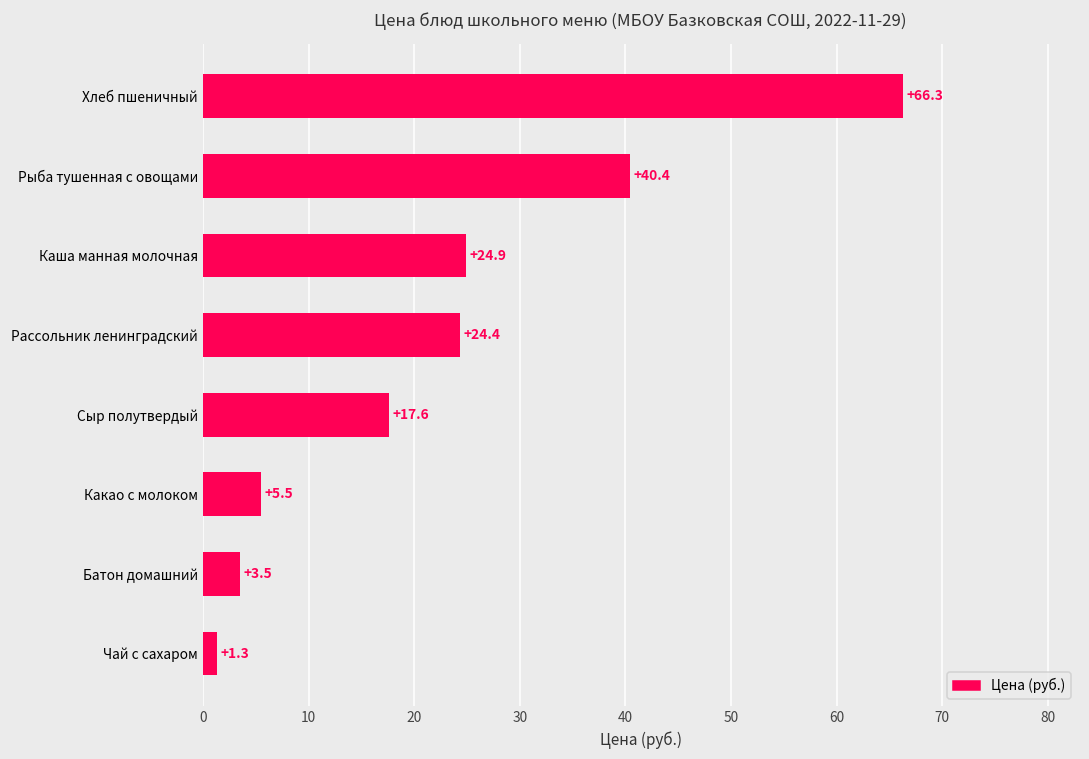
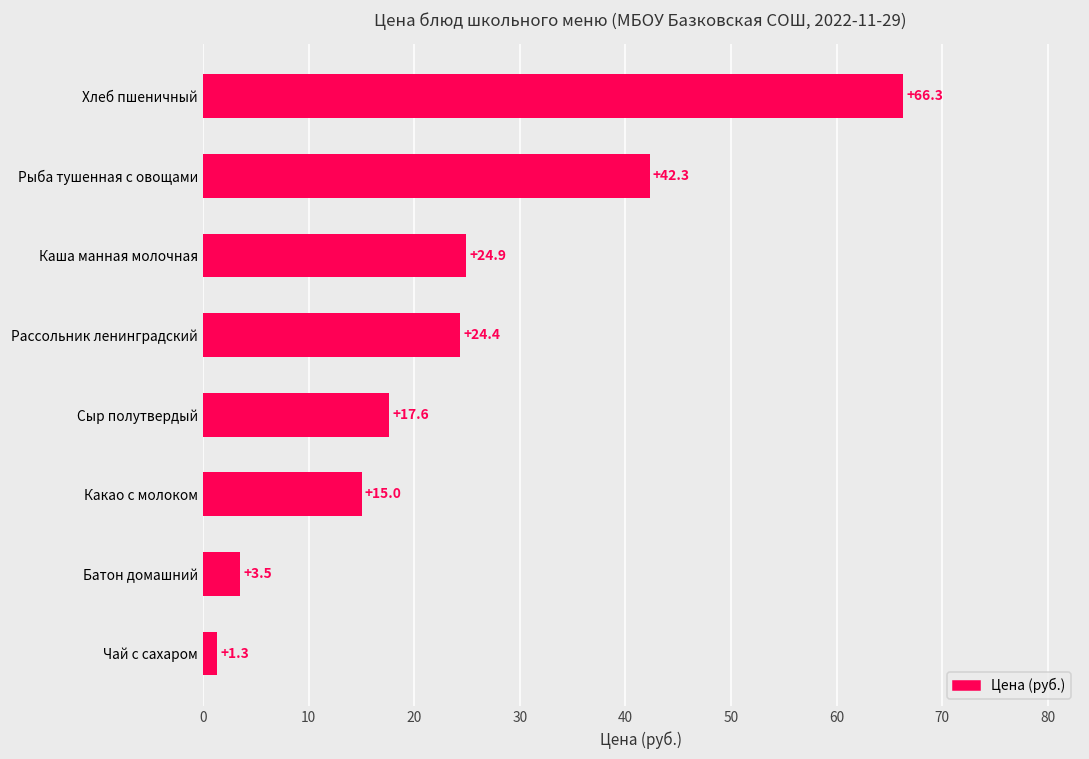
  {
    "Хлеб пшеничный": "+66.3",
-   "Рыба тушенная с овощами": "+40.4",
+   "Рыба тушенная с овощами": "+42.3",
    "Каша манная молочная": "+24.9",
    "Рассольник ленинградский": "+24.4",
    "Сыр полутвердый": "+17.6",
-   "Какао с молоком": "+5.5",
+   "Какао с молоком": "+15.0",
    "Батон домашний": "+3.5",
    "Чай с сахаром": "+1.3"
  }
